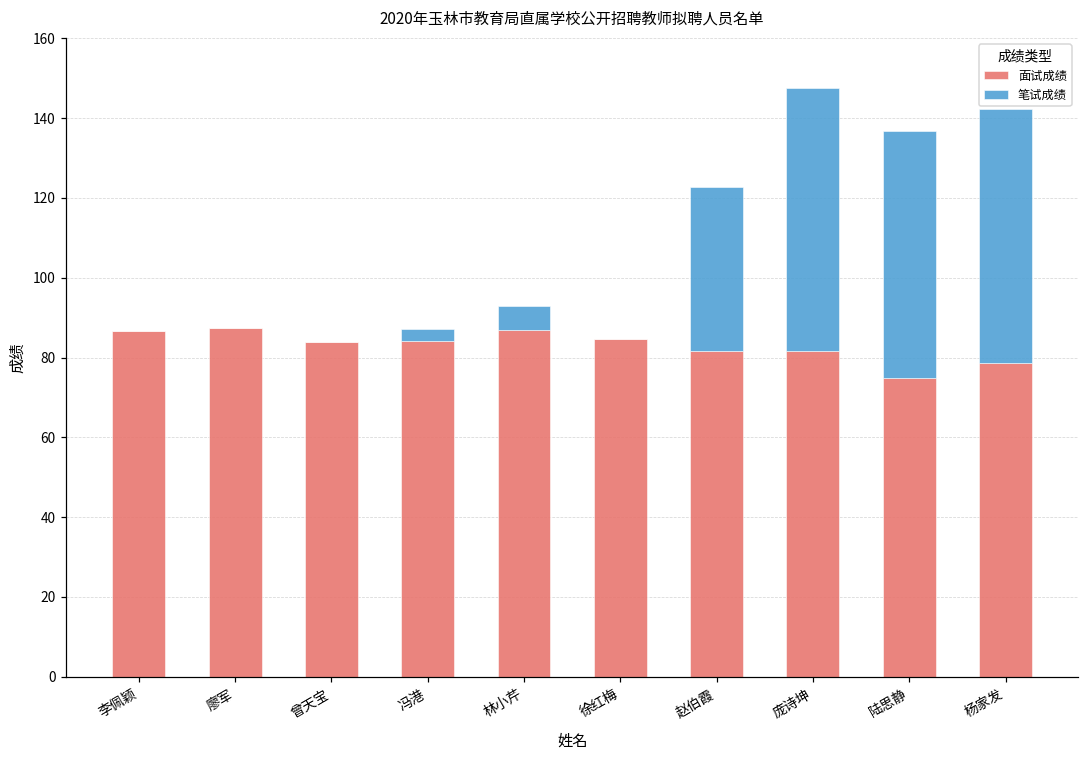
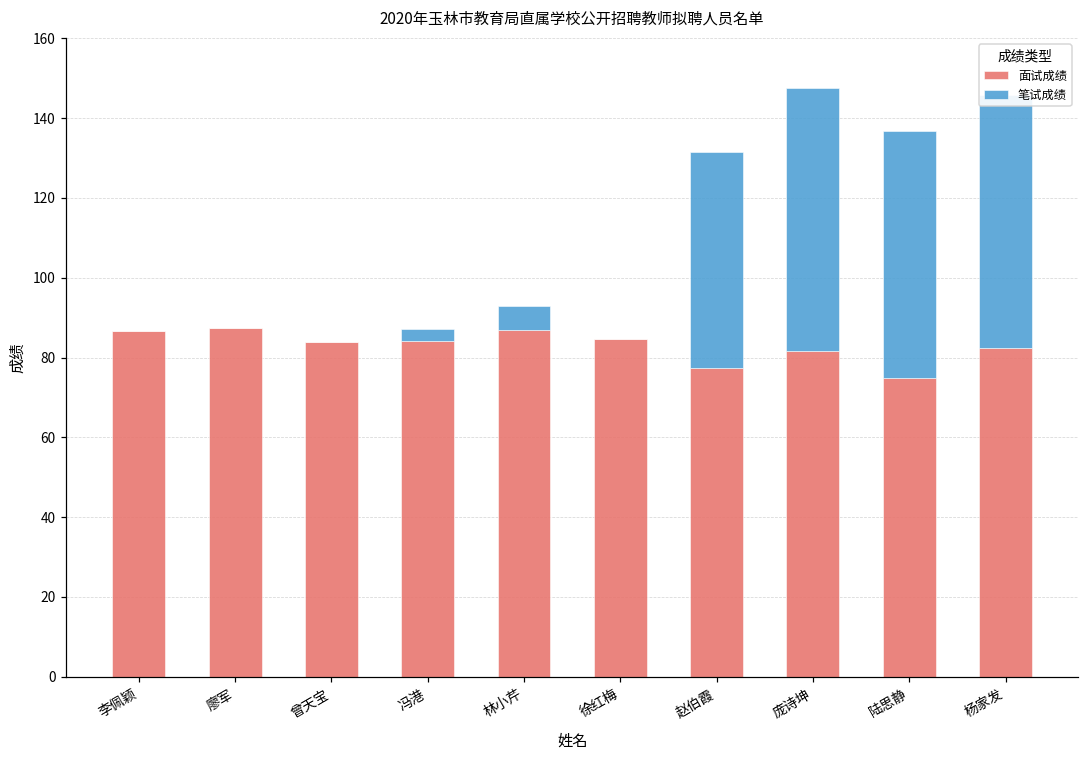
  {
    "面试成绩": {
      "李佩颖": 87,
      "廖军": 87,
      "曾天宝": 84,
      "冯港": 84,
      "林小芹": 87,
      "徐红梅": 85,
-     "赵伯霞": 82,
+     "赵伯霞": 77,
      "庞诗坤": 82,
      "陆思静": 75,
-     "杨家发": 79
+     "杨家发": 82
    },
    "笔试成绩": {
      "李佩颖": 0,
      "廖军": 0,
      "曾天宝": 0,
      "冯港": 3,
      "林小芹": 6,
      "徐红梅": 0,
-     "赵伯霞": 41,
+     "赵伯霞": 54,
      "庞诗坤": 66,
      "陆思静": 62
    }
  }
